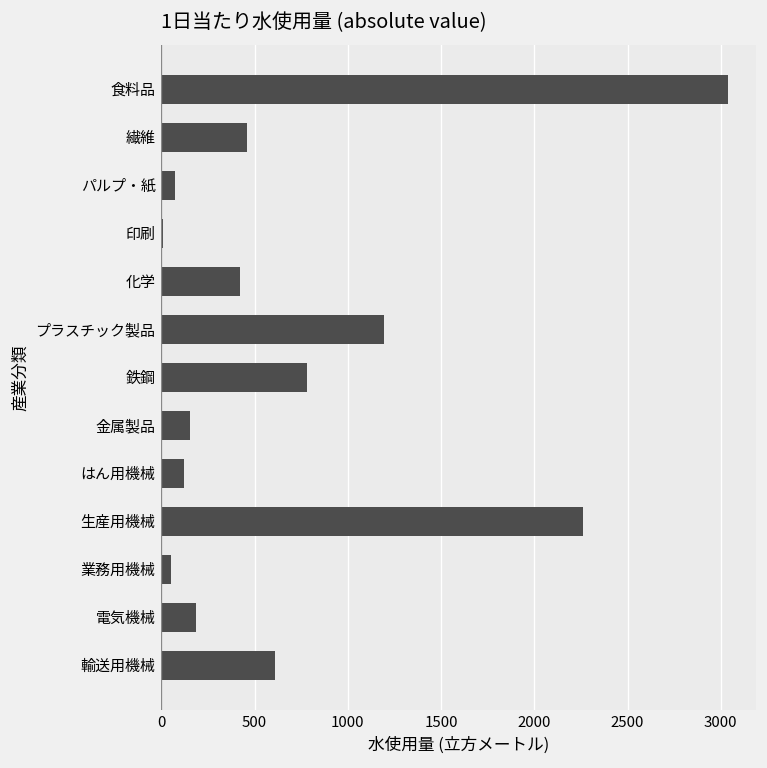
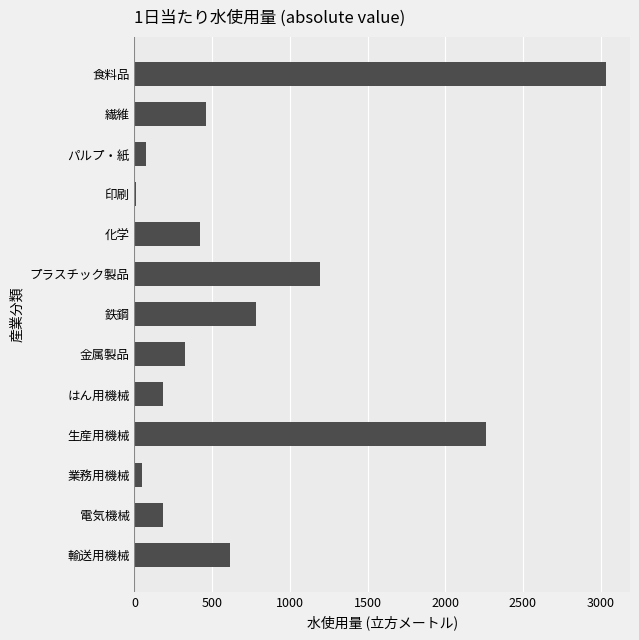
  {
    "食料品": 3040,
    "繊維": 460,
    "パルプ・紙": 80,
    "化学": 420,
    "プラスチック製品": 1200,
    "鉄鋼": 780,
-   "金属製品": 160,
-   "はん用機械": 120,
+   "金属製品": 330,
+   "はん用機械": 190,
    "生産用機械": 2260,
    "業務用機械": 50,
    "電気機械": 190,
    "輸送用機械": 610
  }
